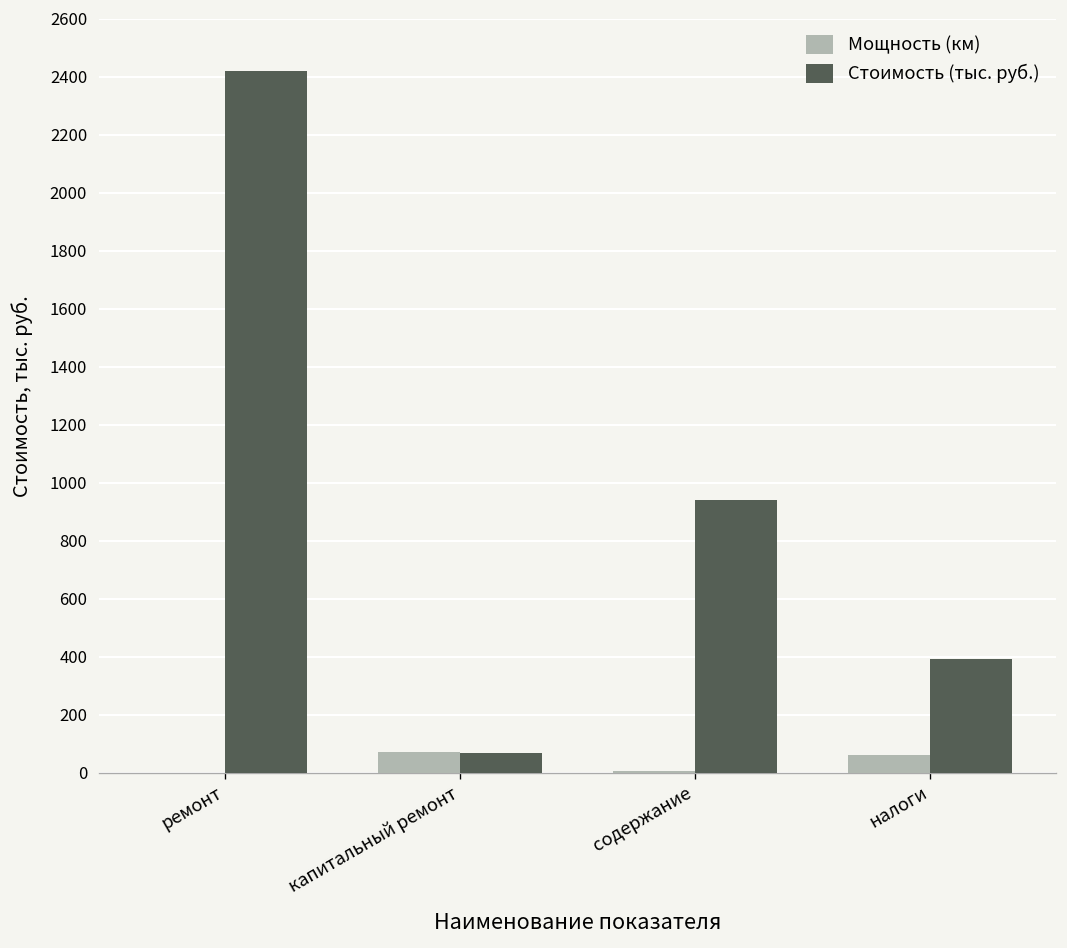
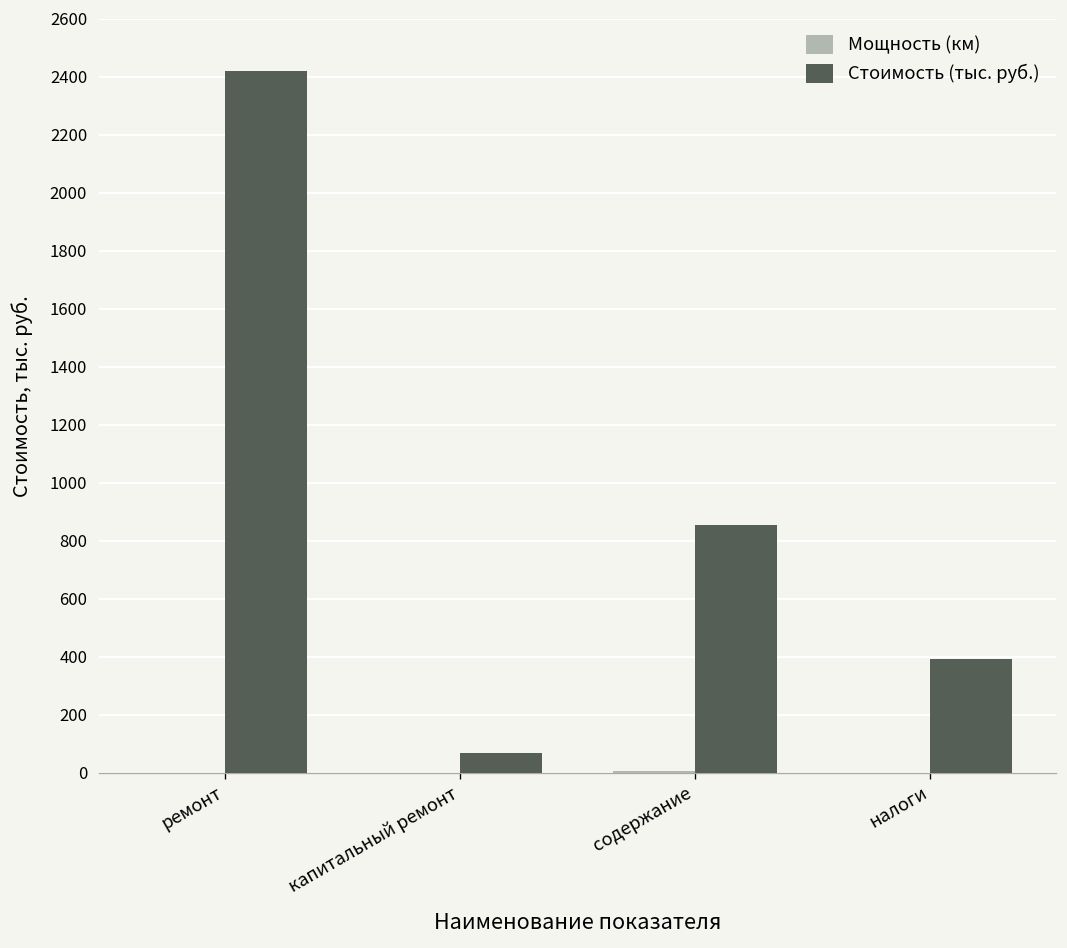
  {
    "Мощность (км)": {
-     "капитальный ремонт": 70,
-     "налоги": 60
+     "капитальный ремонт": 0,
+     "налоги": 0
    },
    "Стоимость (тыс. руб.)": {
      "ремонт": 2420,
      "капитальный ремонт": 70,
-     "содержание": 940,
+     "содержание": 850,
      "налоги": 390
    }
  }
